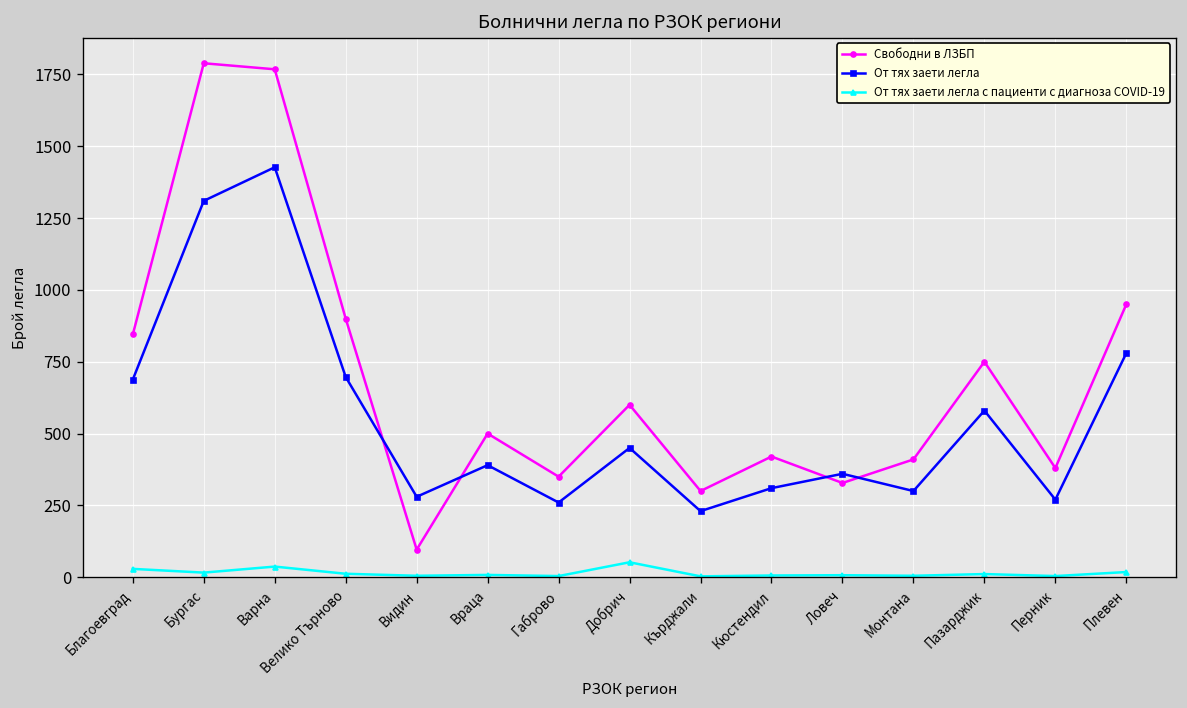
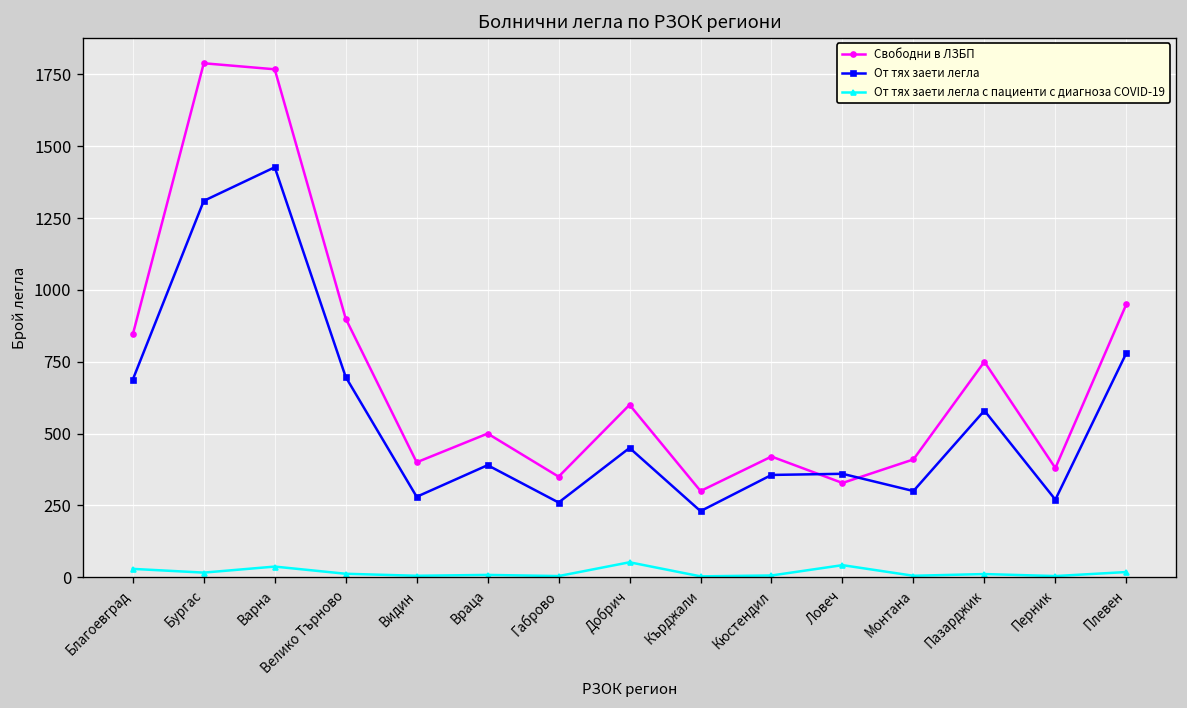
  {
    "Свободни в ЛЗБП": {
      "Благоевград": 850,
      "Бургас": 1790,
      "Варна": 1770,
      "Велико Търново": 900,
-     "Видин": 100,
+     "Видин": 400,
      "Враца": 500,
      "Габрово": 350,
      "Добрич": 600,
      "Кърджали": 300,
      "Кюстендил": 420,
      "Ловеч": 330,
      "Монтана": 410,
      "Пазарджик": 750,
      "Перник": 380,
      "Плевен": 950
    },
    "От тях заети легла": {
      "Благоевград": 690,
      "Бургас": 1310,
      "Варна": 1430,
      "Велико Търново": 700,
      "Видин": 280,
      "Враца": 390,
      "Габрово": 260,
      "Добрич": 450,
      "Кърджали": 230,
-     "Кюстендил": 310,
+     "Кюстендил": 360,
      "Ловеч": 360,
      "Монтана": 300,
      "Пазарджик": 580,
      "Перник": 270,
      "Плевен": 780
    },
    "От тях заети легла с пациенти с диагноза COVID-19": {
      "Благоевград": 30,
      "Бургас": 20,
      "Варна": 40,
      "Велико Търново": 10,
      "Видин": 10,
      "Враца": 10,
      "Габрово": 0,
      "Добрич": 50,
      "Кърджали": 0,
      "Кюстендил": 10,
-     "Ловеч": 10,
+     "Ловеч": 40,
      "Монтана": 10,
      "Пазарджик": 10,
      "Перник": 0,
      "Плевен": 20
    }
  }
